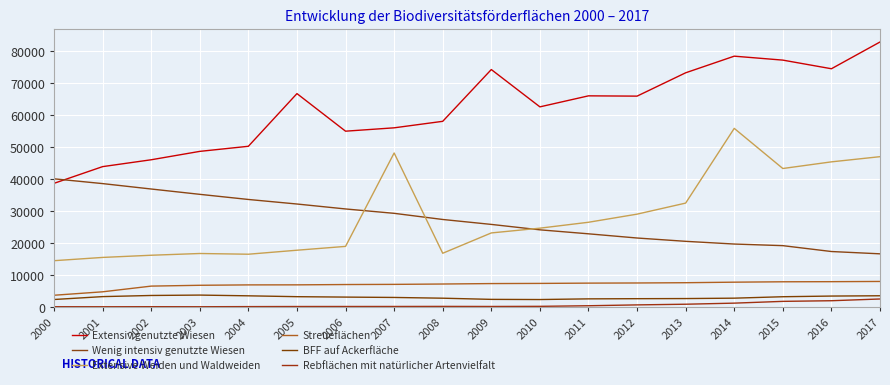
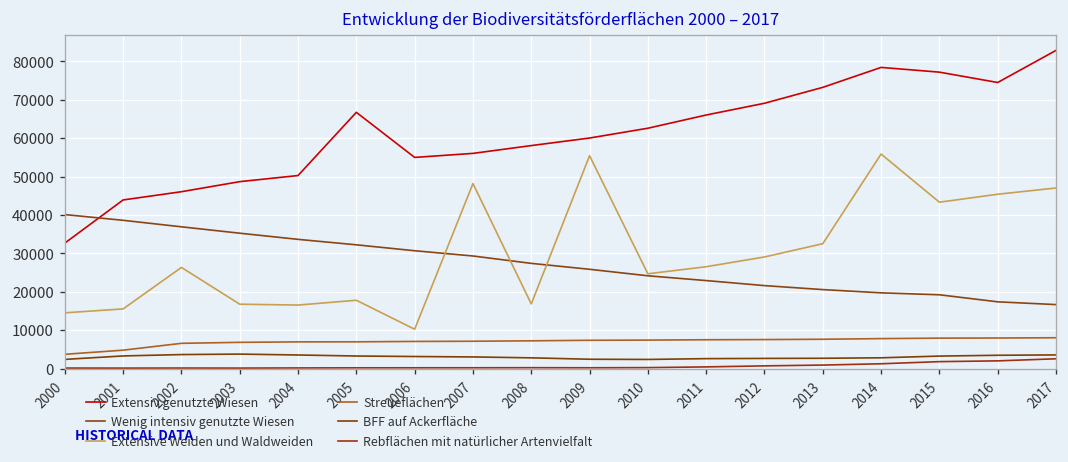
  {
    "Extensiv genutzte Wiesen": {
-     "2000": 39000,
+     "2000": 33000,
      "2001": 44000,
      "2002": 46000,
      "2003": 49000,
      "2004": 50000,
      "2005": 67000,
      "2006": 55000,
      "2007": 56000,
      "2008": 58000,
-     "2009": 74000,
+     "2009": 60000,
      "2010": 63000,
      "2011": 66000,
-     "2012": 66000,
+     "2012": 69000,
      "2013": 73000,
      "2014": 78000,
      "2015": 77000,
      "2016": 75000,
      "2017": 83000
    },
    "Extensive Weiden und Waldweiden": {
      "2000": 15000,
      "2001": 16000,
-     "2002": 16000,
+     "2002": 26000,
      "2003": 17000,
      "2004": 17000,
      "2005": 18000,
-     "2006": 19000,
+     "2006": 10000,
      "2007": 48000,
      "2008": 17000,
-     "2009": 23000,
+     "2009": 55000,
      "2011": 27000,
      "2012": 29000,
      "2013": 33000,
      "2014": 56000,
      "2015": 43000,
      "2016": 45000,
      "2017": 47000
    }
  }
